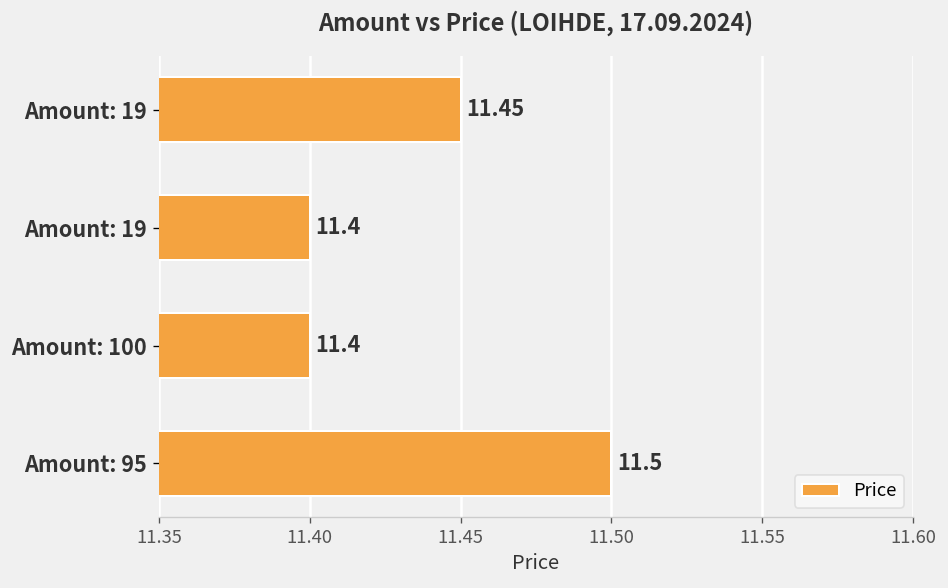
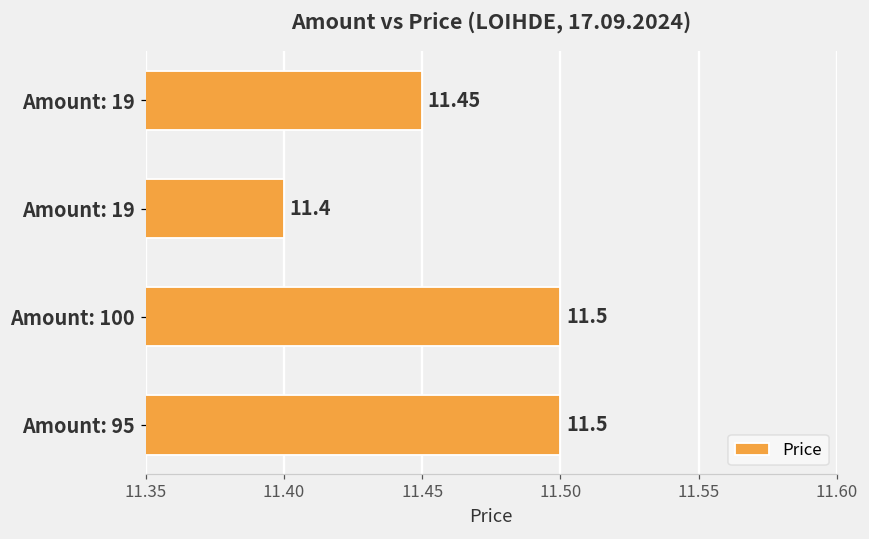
  {
-   "Amount: 100": 11.4,
+   "Amount: 100": 11.5,
    "Amount: 95": 11.5
  }
